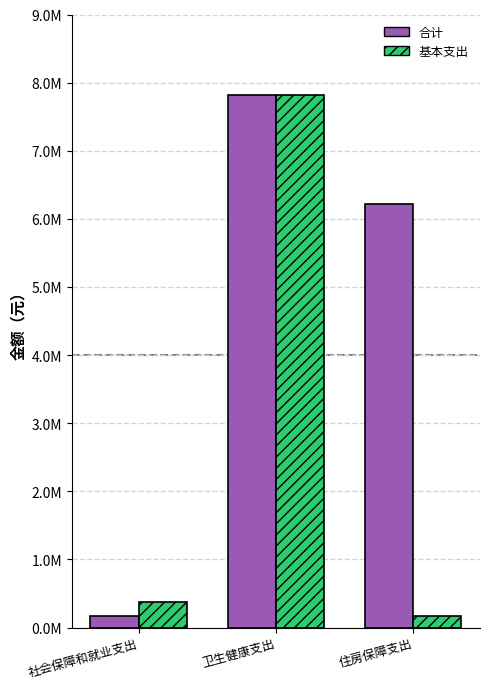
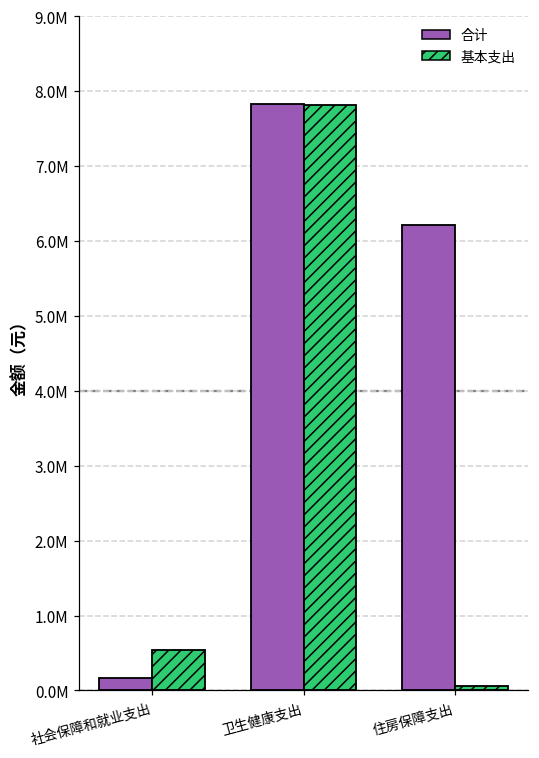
  {
    "合计": {
      "社会保障和就业支出": 200000,
      "卫生健康支出": 7800000,
      "住房保障支出": 6200000
    },
    "基本支出": {
-     "社会保障和就业支出": 400000,
+     "社会保障和就业支出": 500000,
      "卫生健康支出": 7800000,
-     "住房保障支出": 200000
+     "住房保障支出": 100000
    }
  }
